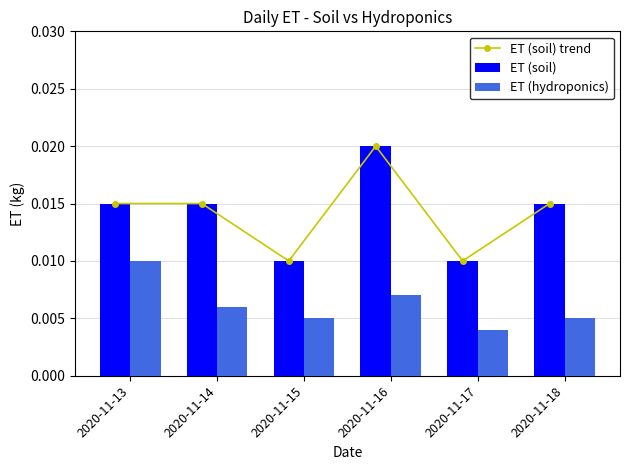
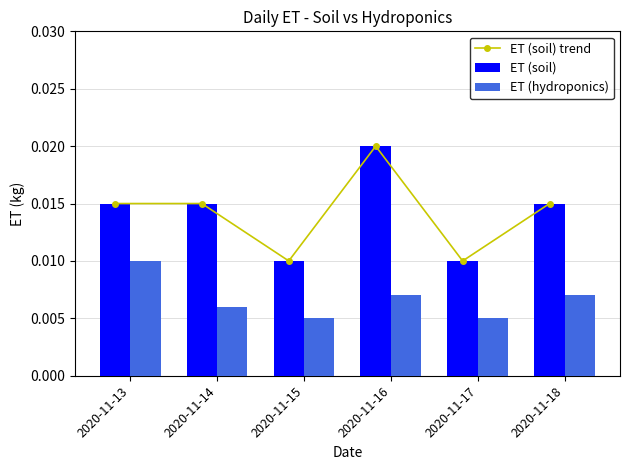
  {
    "ET (soil)": {
      "2020-11-13": 0.015,
      "2020-11-14": 0.015,
      "2020-11-15": 0.010,
      "2020-11-16": 0.020,
      "2020-11-17": 0.010,
      "2020-11-18": 0.015
    },
    "ET (hydroponics)": {
      "2020-11-13": 0.010,
      "2020-11-14": 0.006,
      "2020-11-15": 0.005,
      "2020-11-16": 0.007,
-     "2020-11-17": 0.004,
-     "2020-11-18": 0.005
+     "2020-11-17": 0.005,
+     "2020-11-18": 0.007
    }
  }
